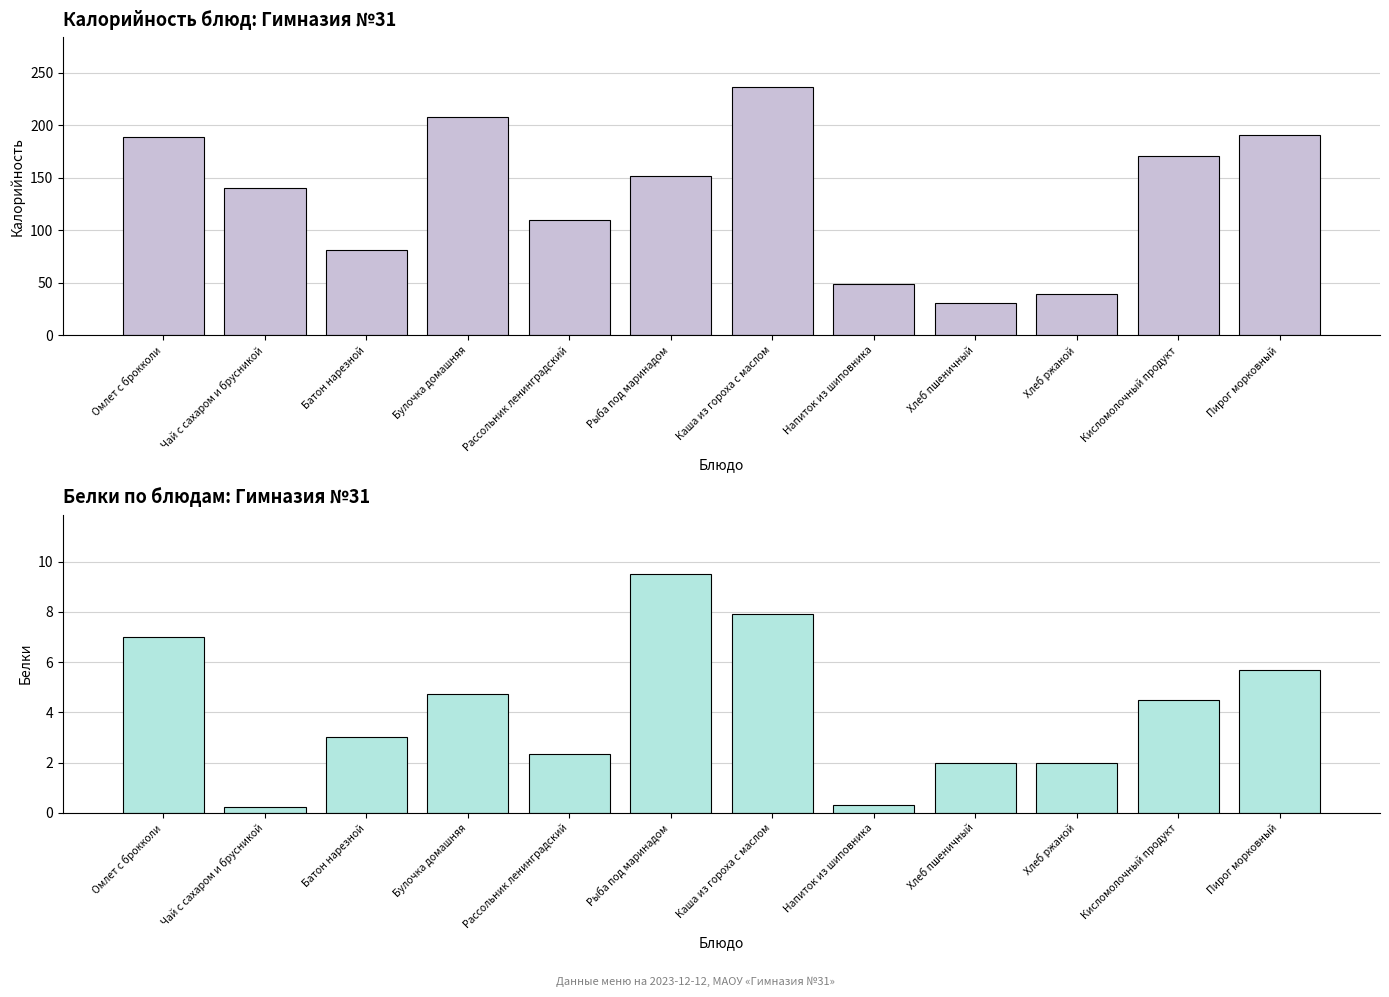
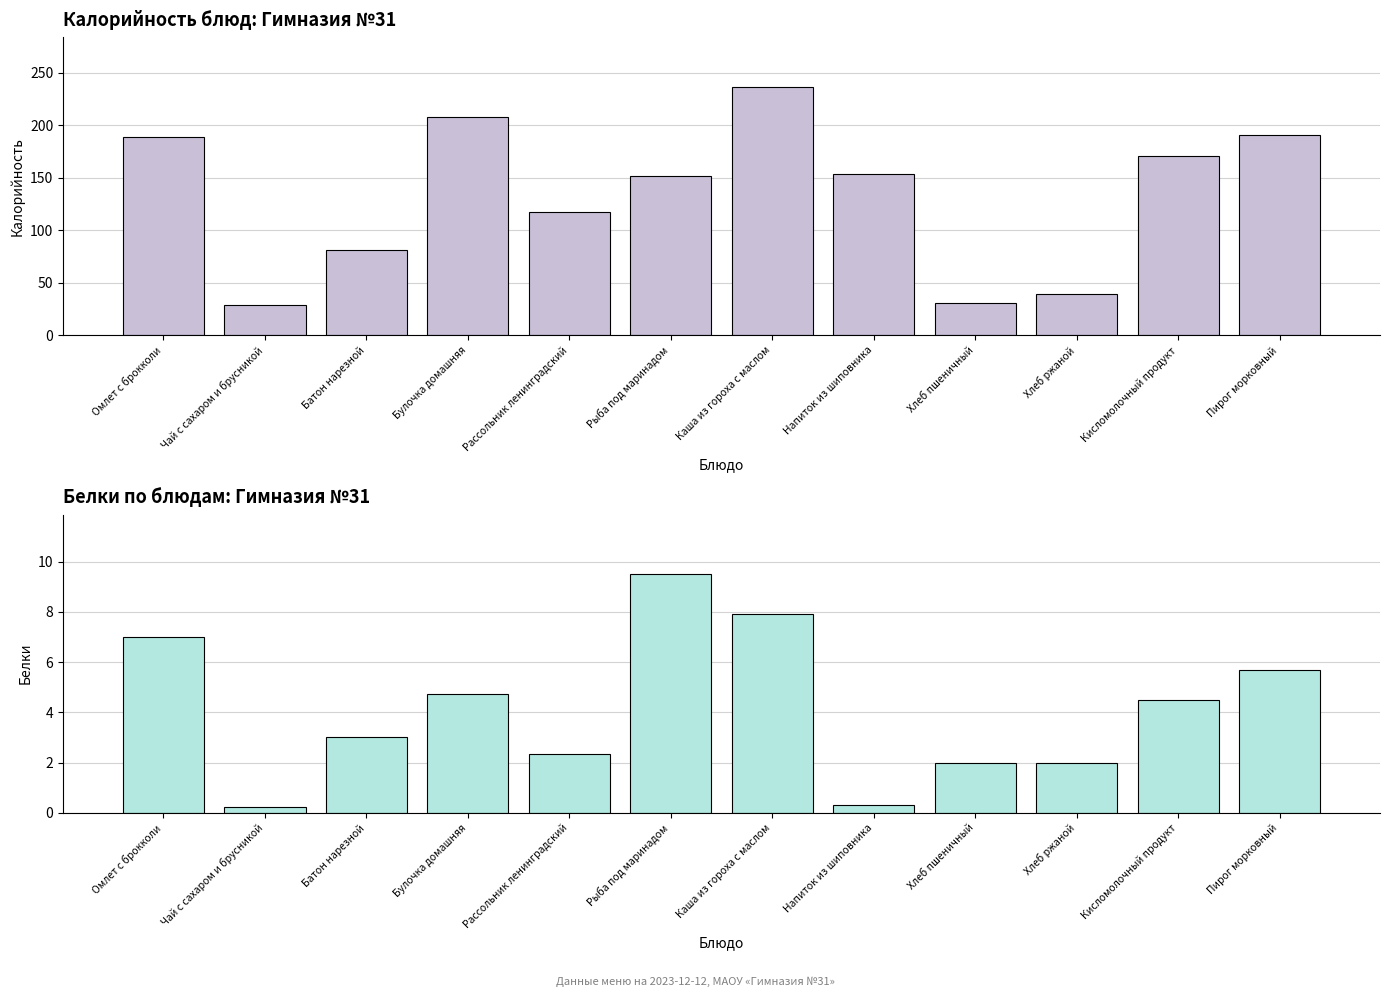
  {
    "Калорийность блюд: Гимназия №31": {
      "Омлет с брокколи": 188,
-     "Чай с сахаром и брусникой": 140,
+     "Чай с сахаром и брусникой": 29,
      "Батон нарезной": 81,
      "Булочка домашняя": 208,
-     "Рассольник ленинградский": 109,
+     "Рассольник ленинградский": 118,
      "Рыба под маринадом": 152,
      "Каша из гороха с маслом": 236,
-     "Напиток из шиповника": 48,
+     "Напиток из шиповника": 154,
      "Хлеб пшеничный": 31,
      "Хлеб ржаной": 40,
      "Кисломолочный продукт": 170,
      "Пирог морковный": 190
    },
    "Белки по блюдам: Гимназия №31": {
      "Омлет с брокколи": 7.0,
      "Чай с сахаром и брусникой": 0.2,
      "Батон нарезной": 3.0,
      "Булочка домашняя": 4.7,
      "Рассольник ленинградский": 2.3,
      "Рыба под маринадом": 9.5,
      "Каша из гороха с маслом": 7.9,
      "Напиток из шиповника": 0.3,
      "Хлеб пшеничный": 2.0,
      "Хлеб ржаной": 2.0,
      "Кисломолочный продукт": 4.5,
      "Пирог морковный": 5.7
    }
  }
